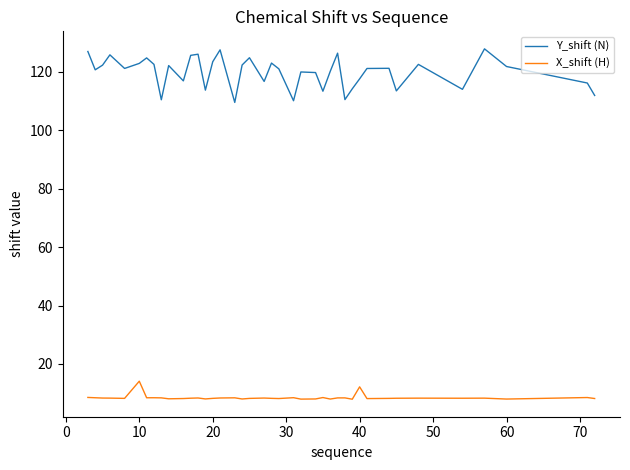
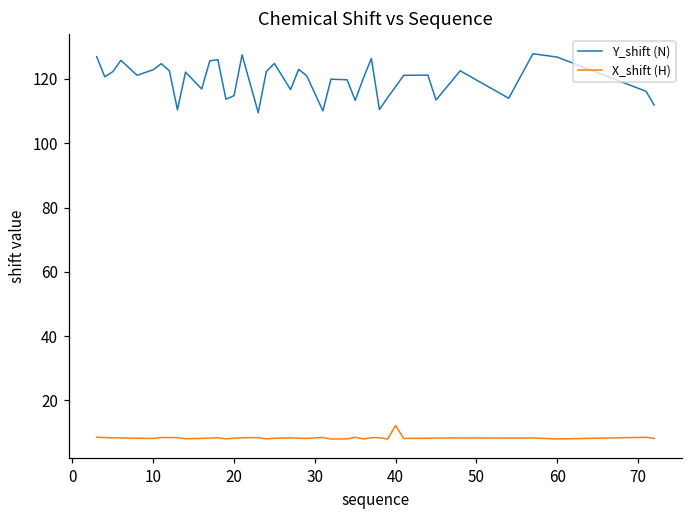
  {
    "Y_shift (N)": {
      "10": 123,
-     "20": 123,
+     "20": 115,
      "40": 118,
-     "60": 122
+     "60": 127
    },
    "X_shift (H)": {
-     "10": 14,
+     "10": 8,
      "20": 8,
      "40": 12,
      "60": 8
    }
  }
